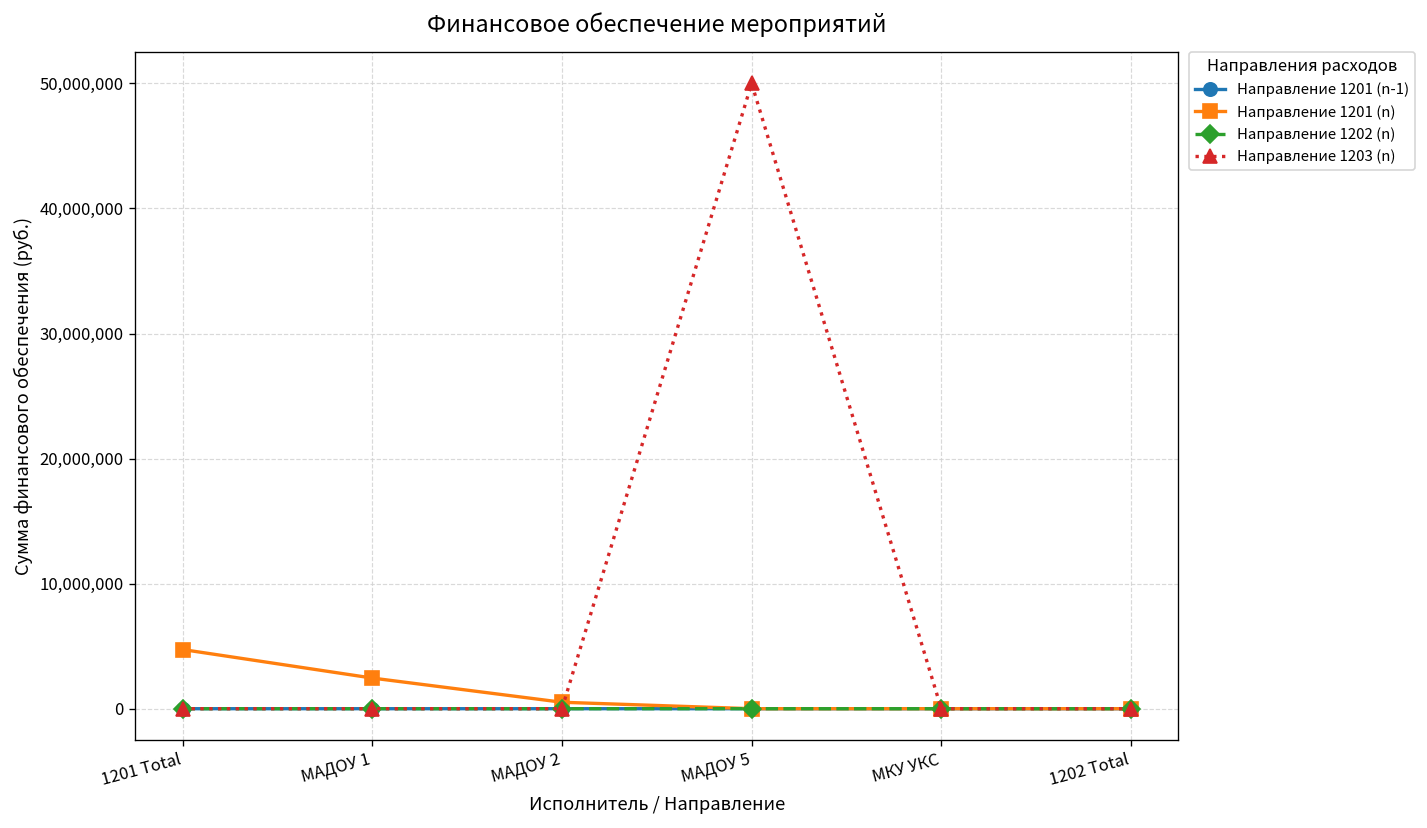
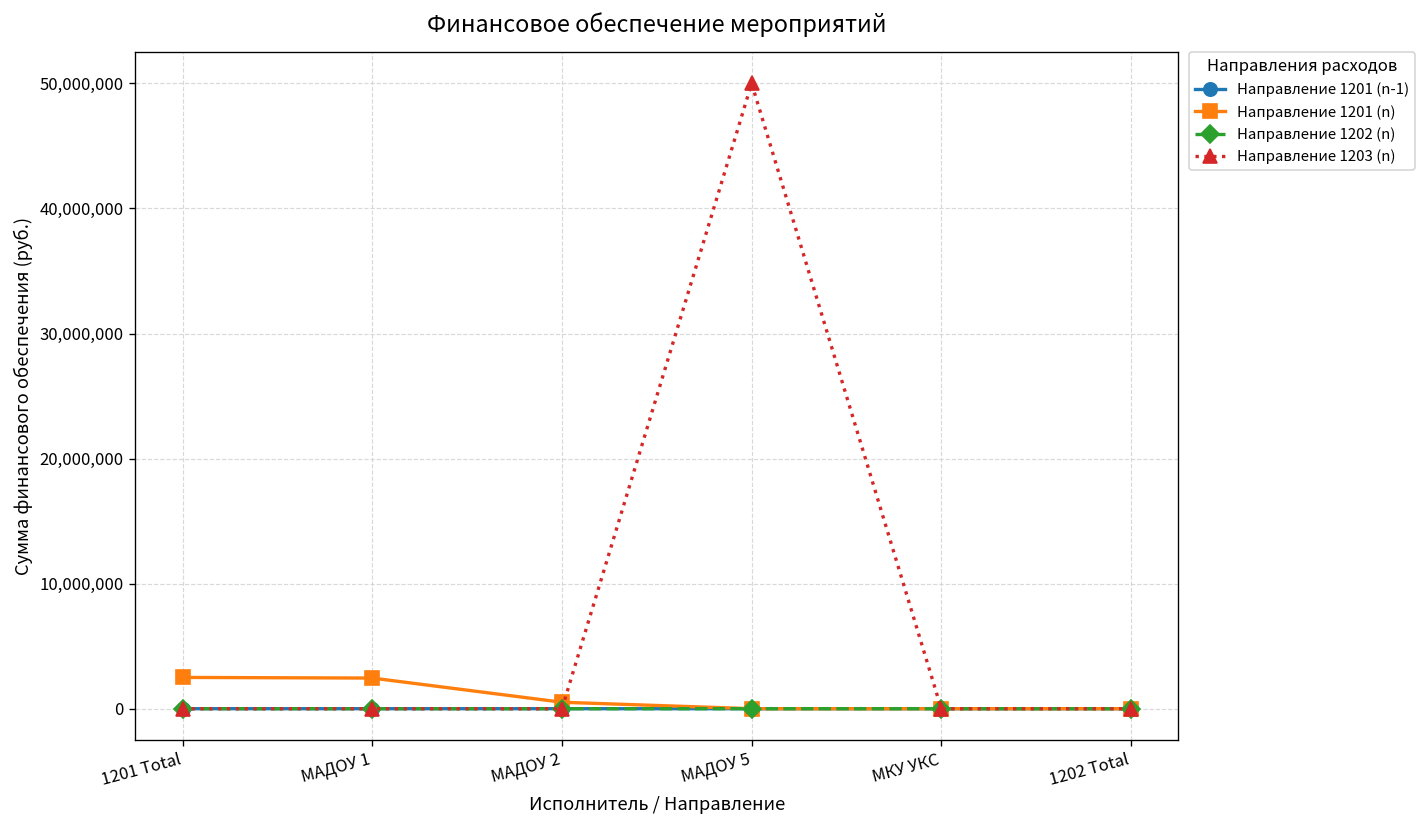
  {
    "Направление 1201 (n)": {
-     "1201 Total": "4,700,000",
+     "1201 Total": "2,500,000",
      "МАДОУ 1": "2,400,000",
      "МАДОУ 2": "500,000"
    },
    "Направление 1203 (n)": {
      "МАДОУ 5": "50,000,000"
    }
  }
